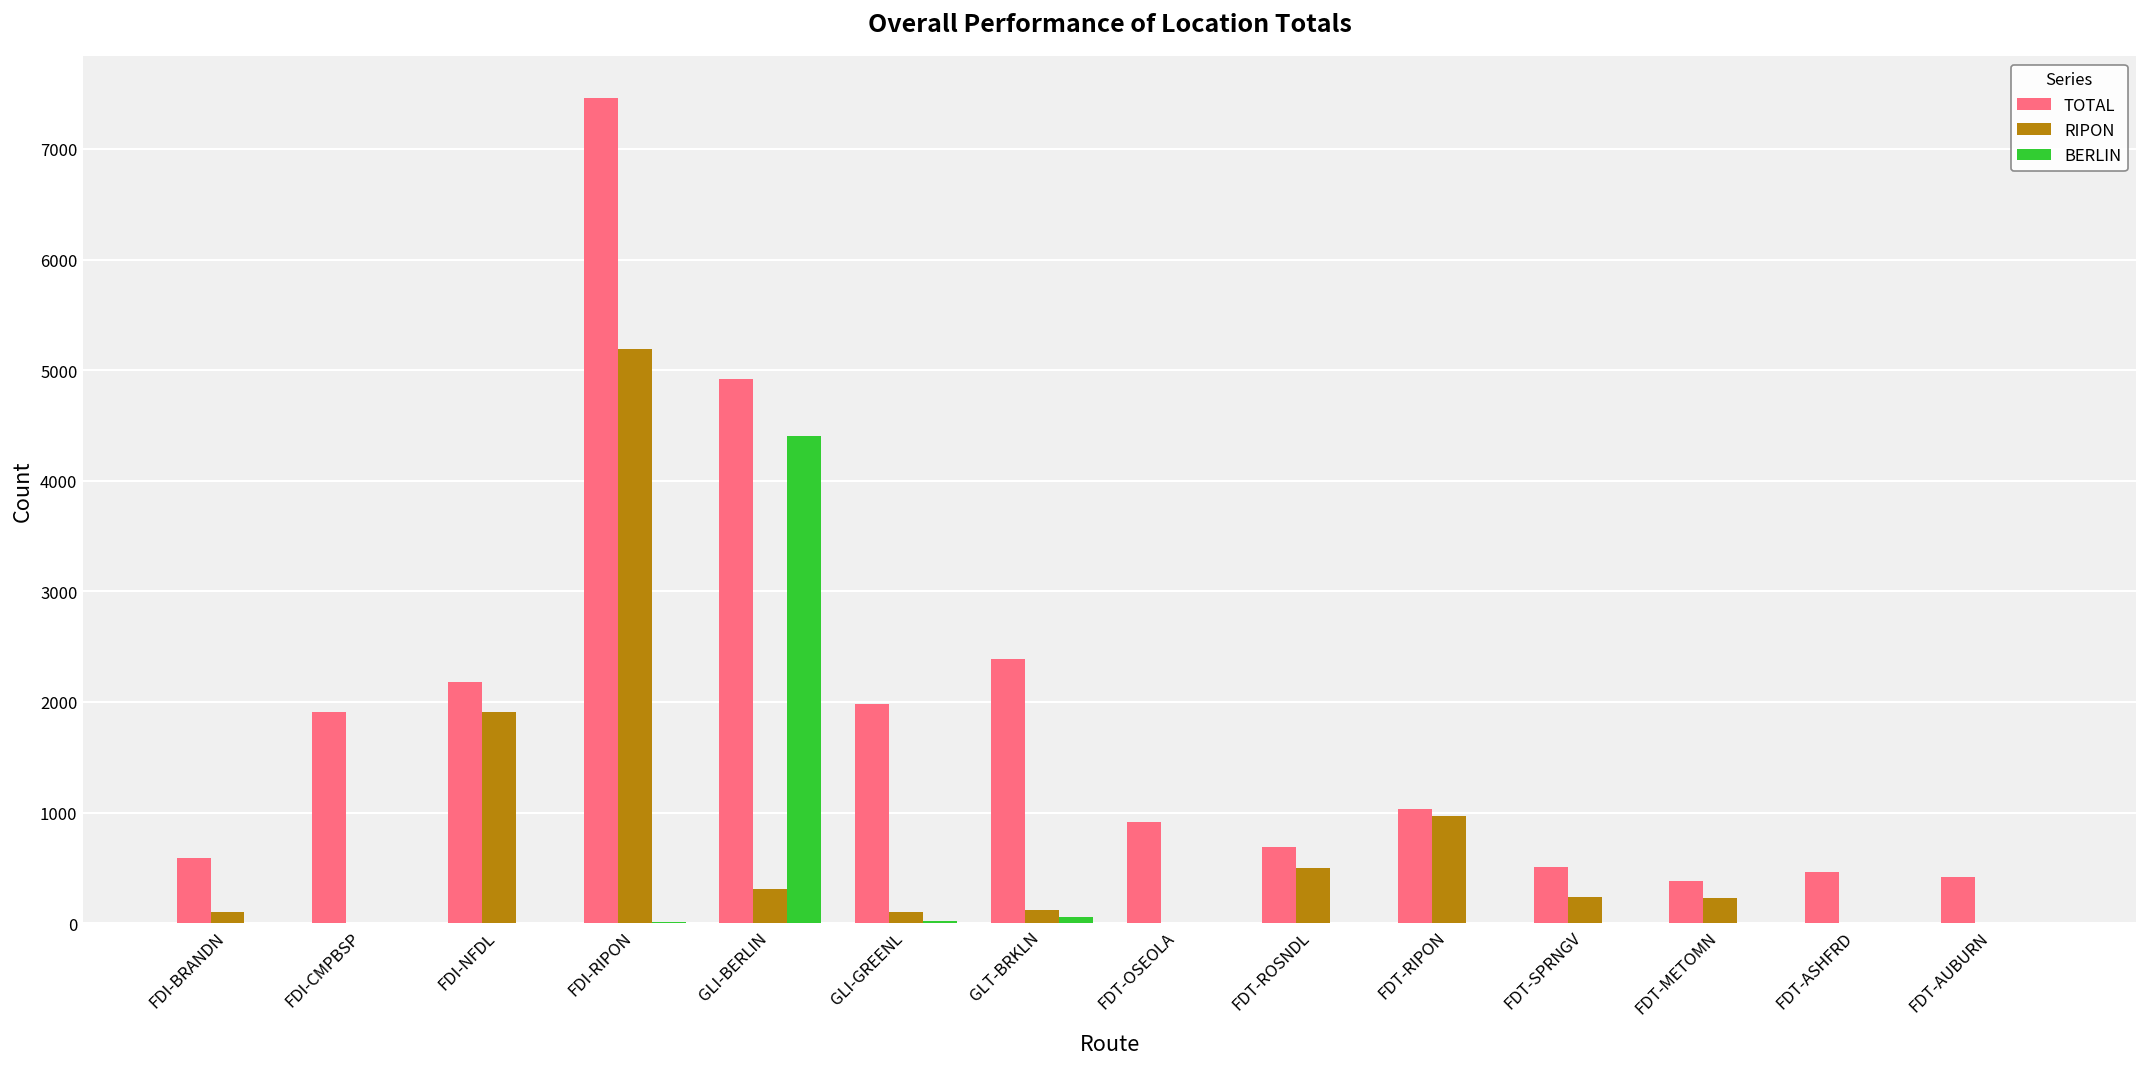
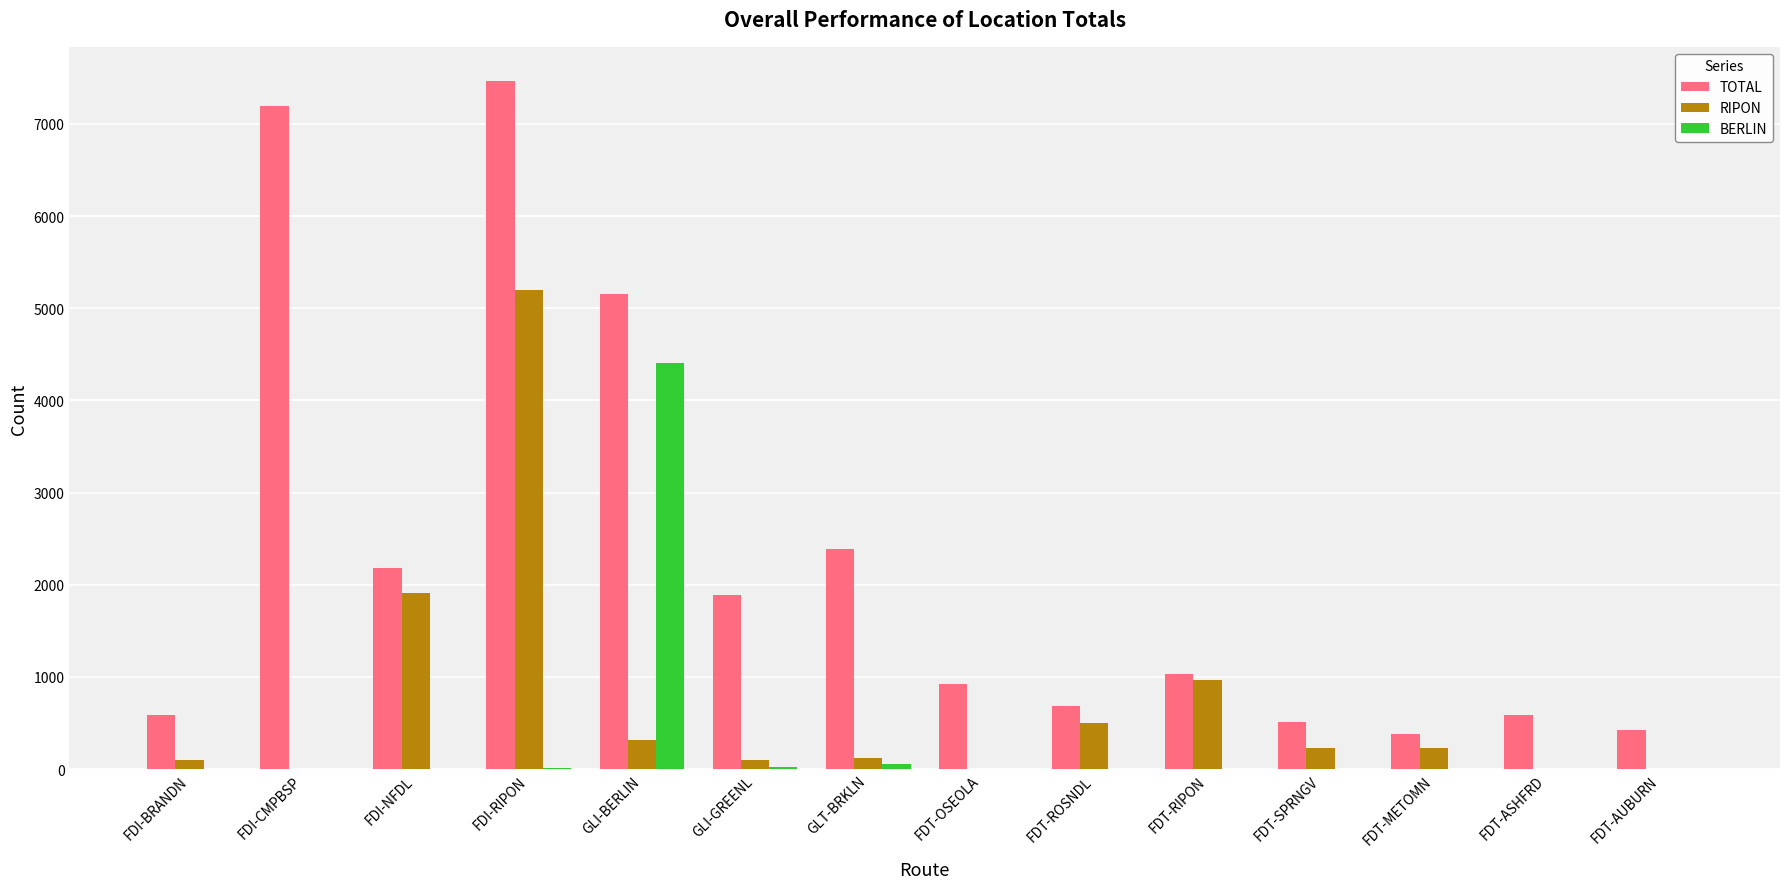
  {
    "TOTAL": {
      "FDI-BRANDN": 600,
-     "FDI-CMPBSP": 1900,
+     "FDI-CMPBSP": 7200,
      "FDI-NFDL": 2200,
      "FDI-RIPON": 7500,
-     "GLI-BERLIN": 4900,
-     "GLI-GREENL": 2000,
+     "GLI-BERLIN": 5200,
+     "GLI-GREENL": 1900,
      "GLT-BRKLN": 2400,
      "FDT-OSEOLA": 900,
      "FDT-ROSNDL": 700,
      "FDT-RIPON": 1000,
      "FDT-SPRNGV": 500,
      "FDT-METOMN": 400,
-     "FDT-ASHFRD": 500,
+     "FDT-ASHFRD": 600,
      "FDT-AUBURN": 400
    },
    "RIPON": {
      "FDI-BRANDN": 100,
      "FDI-CMPBSP": 0,
      "FDI-NFDL": 1900,
      "FDI-RIPON": 5200,
      "GLI-BERLIN": 300,
      "GLI-GREENL": 100,
      "GLT-BRKLN": 100,
      "FDT-OSEOLA": 0,
      "FDT-ROSNDL": 500,
      "FDT-RIPON": 1000,
      "FDT-SPRNGV": 200,
      "FDT-METOMN": 200,
      "FDT-ASHFRD": 0,
      "FDT-AUBURN": 0
    },
    "BERLIN": {
      "FDI-BRANDN": 0,
      "FDI-CMPBSP": 0,
      "FDI-NFDL": 0,
      "GLI-BERLIN": 4400,
      "GLT-BRKLN": 100,
      "FDT-OSEOLA": 0,
      "FDT-RIPON": 0,
      "FDT-SPRNGV": 0,
      "FDT-METOMN": 0,
      "FDT-ASHFRD": 0,
      "FDT-AUBURN": 0
    }
  }
